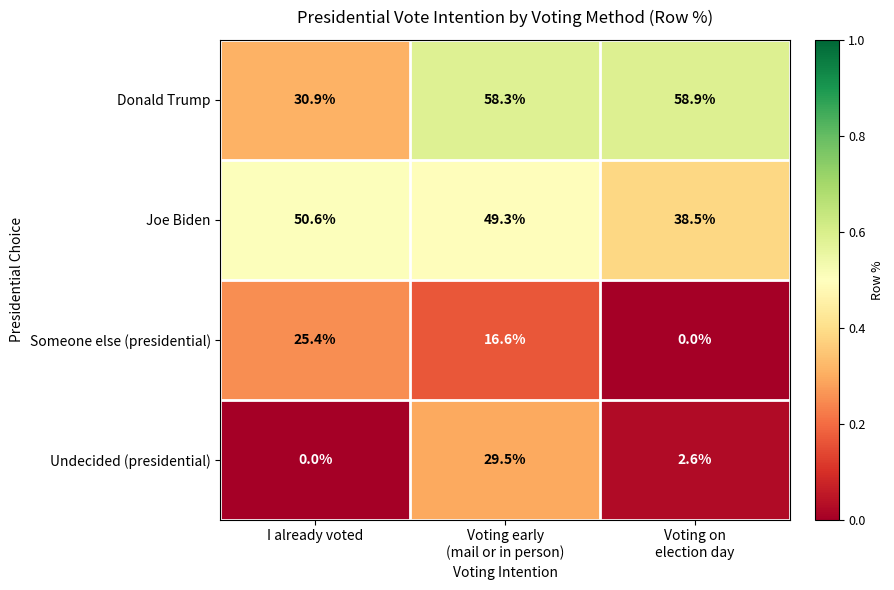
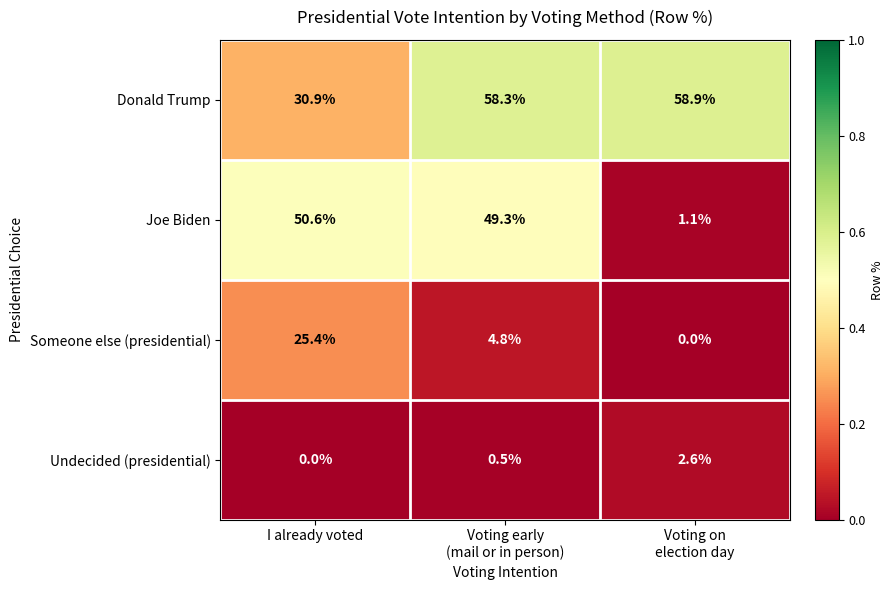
  {
    "Donald Trump": {
      "I already voted": "30.9%",
      "Voting early (mail or in person)": "58.3%",
      "Voting on election day": "58.9%"
    },
    "Joe Biden": {
      "I already voted": "50.6%",
      "Voting early (mail or in person)": "49.3%",
-     "Voting on election day": "38.5%"
+     "Voting on election day": "1.1%"
    },
    "Someone else (presidential)": {
      "I already voted": "25.4%",
-     "Voting early (mail or in person)": "16.6%",
+     "Voting early (mail or in person)": "4.8%",
      "Voting on election day": "0.0%"
    },
    "Undecided (presidential)": {
      "I already voted": "0.0%",
-     "Voting early (mail or in person)": "29.5%",
+     "Voting early (mail or in person)": "0.5%",
      "Voting on election day": "2.6%"
    }
  }
